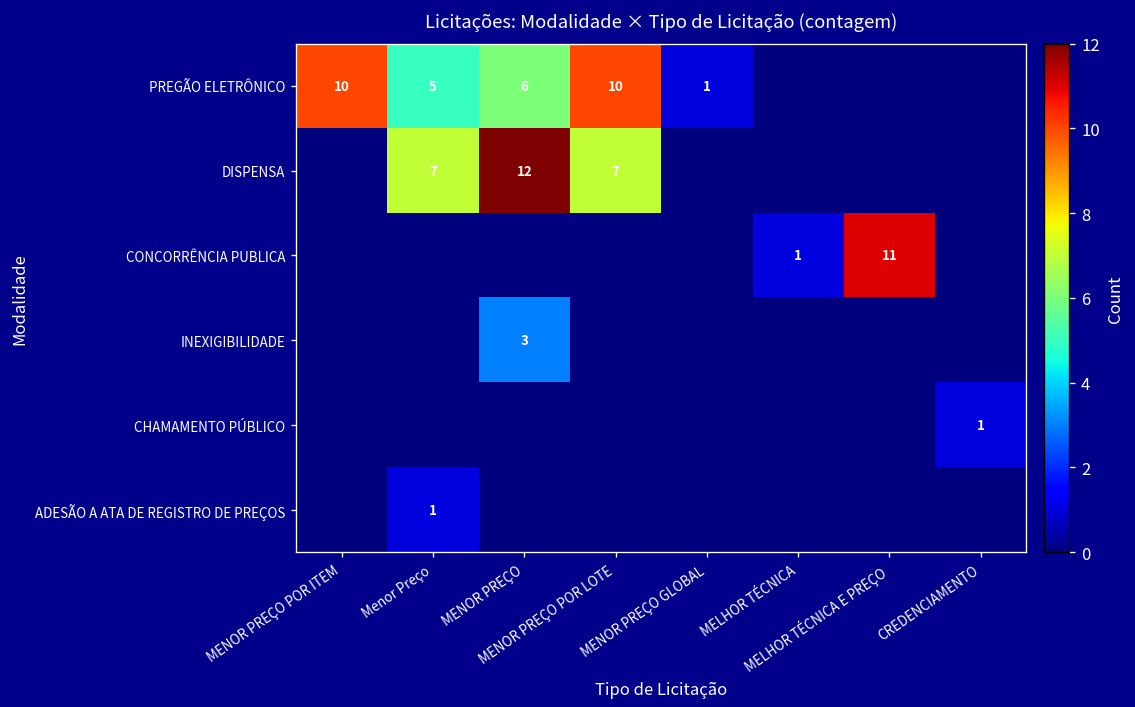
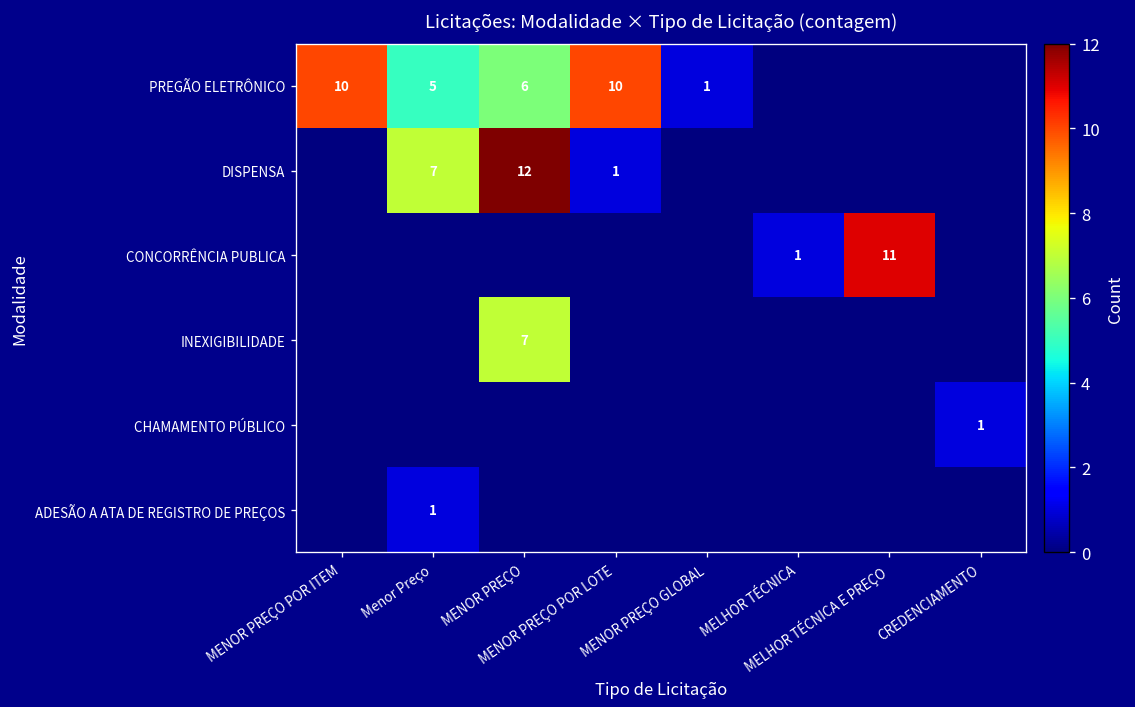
  {
    "PREGÃO ELETRÔNICO": {
      "MENOR PREÇO POR ITEM": 10,
      "Menor Preço": 5,
      "MENOR PREÇO": 6,
      "MENOR PREÇO POR LOTE": 10,
      "MENOR PREÇO GLOBAL": 1
    },
    "DISPENSA": {
      "Menor Preço": 7,
      "MENOR PREÇO": 12,
-     "MENOR PREÇO POR LOTE": 7
+     "MENOR PREÇO POR LOTE": 1
    },
    "CONCORRÊNCIA PUBLICA": {
      "MELHOR TÉCNICA": 1,
      "MELHOR TÉCNICA E PREÇO": 11
    },
    "INEXIGIBILIDADE": {
-     "MENOR PREÇO": 3
+     "MENOR PREÇO": 7
    },
    "CHAMAMENTO PÚBLICO": {
      "CREDENCIAMENTO": 1
    },
    "ADESÃO A ATA DE REGISTRO DE PREÇOS": {
      "Menor Preço": 1
    }
  }
